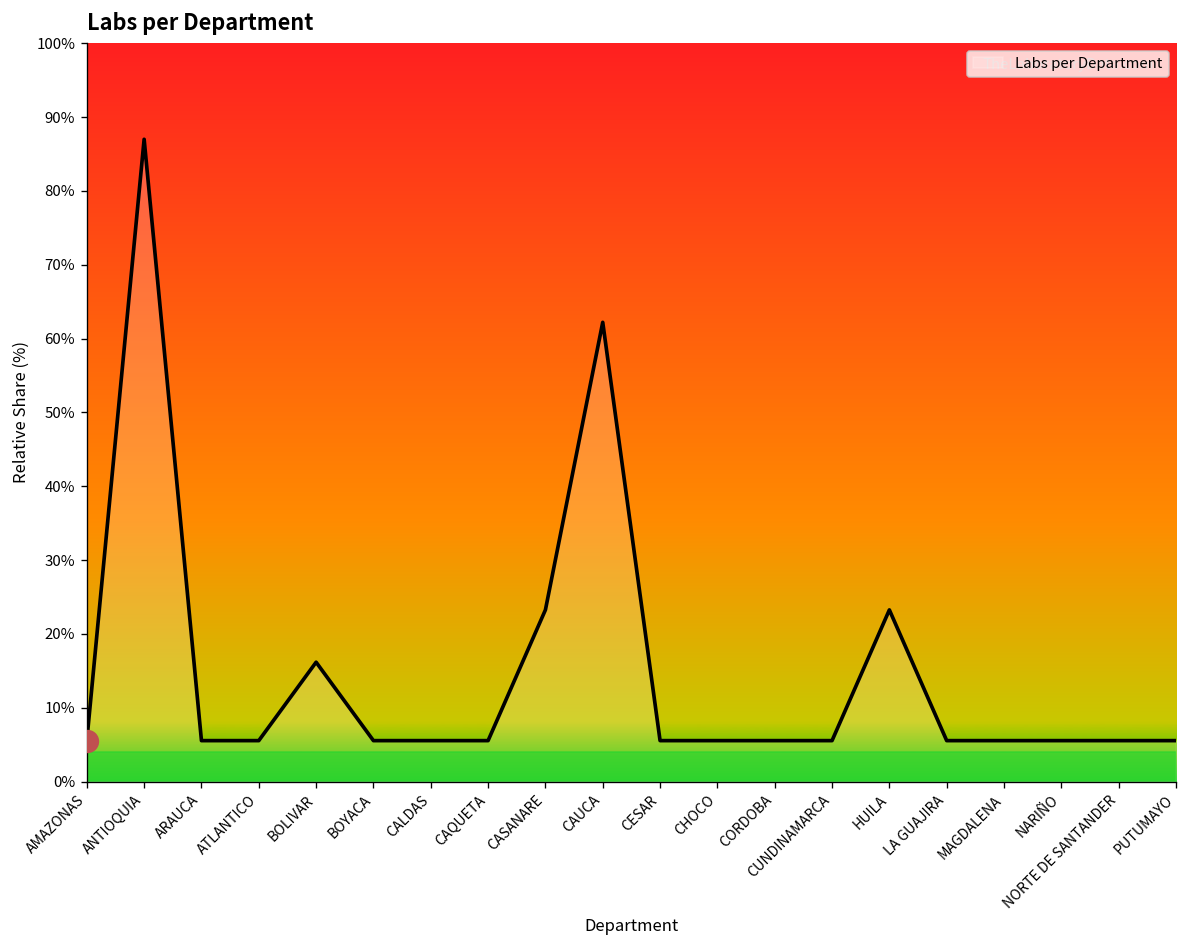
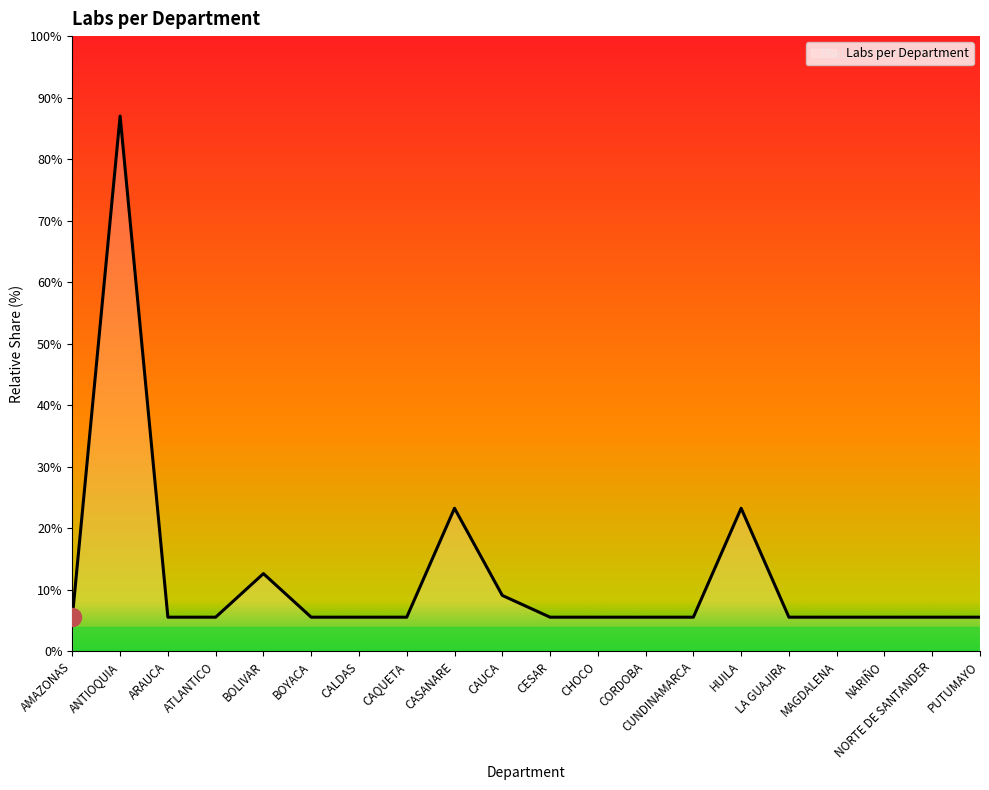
  {
    "Labs per Department": {
      "ANTIOQUIA": "87%",
      "ARAUCA": "6%",
      "ATLANTICO": "6%",
-     "BOLIVAR": "16%",
+     "BOLIVAR": "13%",
      "BOYACA": "6%",
      "CALDAS": "6%",
      "CAQUETA": "6%",
      "CASANARE": "23%",
-     "CAUCA": "62%",
+     "CAUCA": "9%",
      "CESAR": "6%",
      "CHOCO": "6%",
      "CORDOBA": "6%",
      "CUNDINAMARCA": "6%",
      "HUILA": "23%",
      "LA GUAJIRA": "6%",
      "MAGDALENA": "6%",
      "NARIÑO": "6%",
      "NORTE DE SANTANDER": "6%",
      "PUTUMAYO": "6%"
    }
  }
